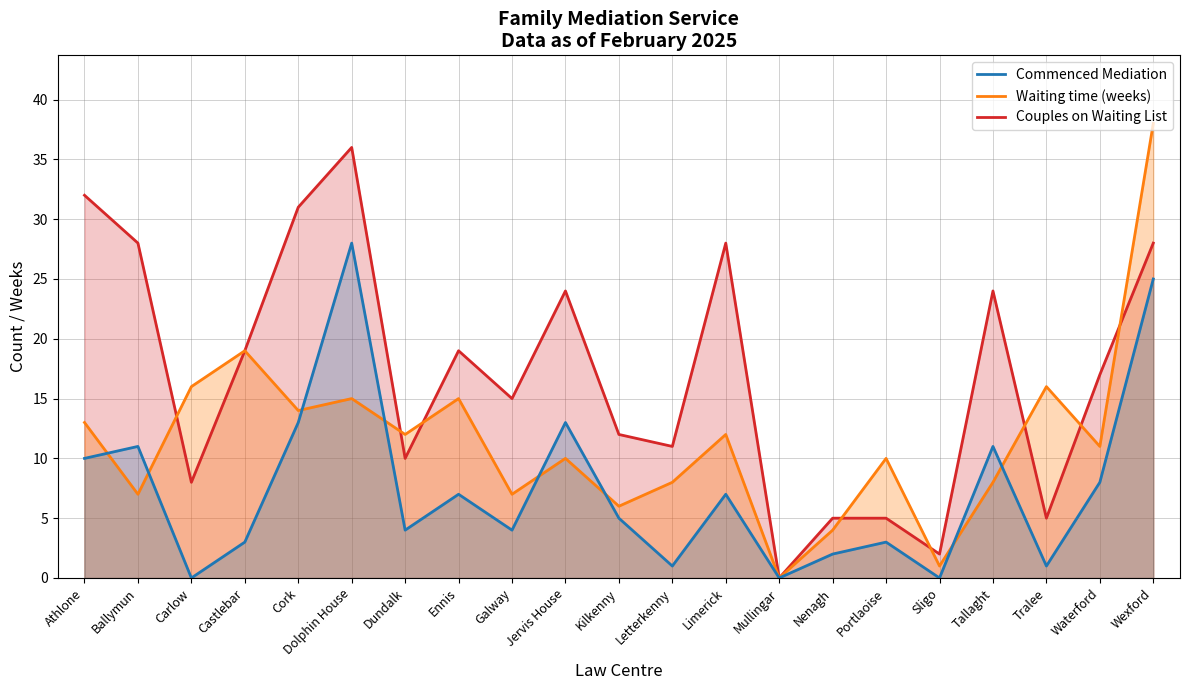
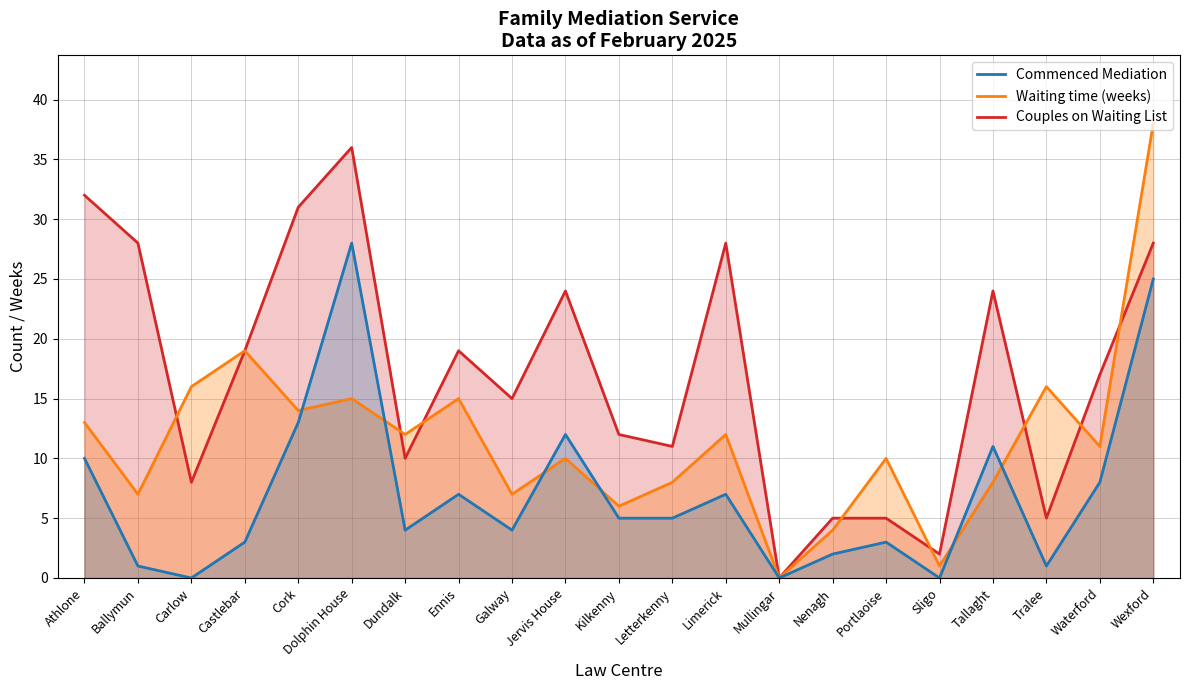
  {
    "Commenced Mediation": {
      "Athlone": 10,
-     "Ballymun": 11,
+     "Ballymun": 1,
      "Carlow": 0,
      "Castlebar": 3,
      "Cork": 13,
      "Dolphin House": 28,
      "Dundalk": 4,
      "Ennis": 7,
      "Galway": 4,
-     "Jervis House": 13,
+     "Jervis House": 12,
      "Kilkenny": 5,
-     "Letterkenny": 1,
+     "Letterkenny": 5,
      "Limerick": 7,
      "Nenagh": 2,
      "Portlaoise": 3,
      "Sligo": 0,
      "Tallaght": 11,
      "Tralee": 1,
      "Waterford": 8,
      "Wexford": 25
    }
  }
